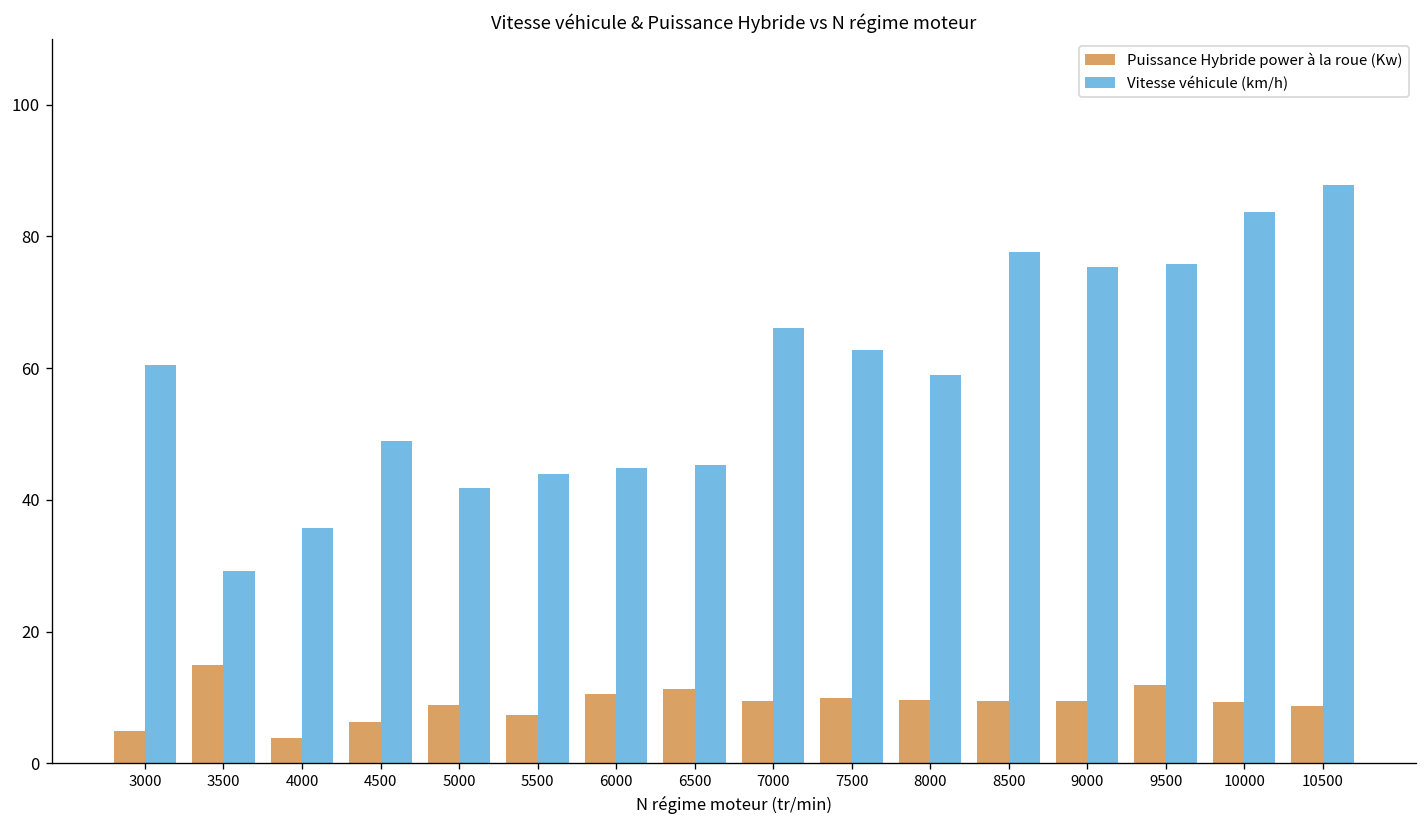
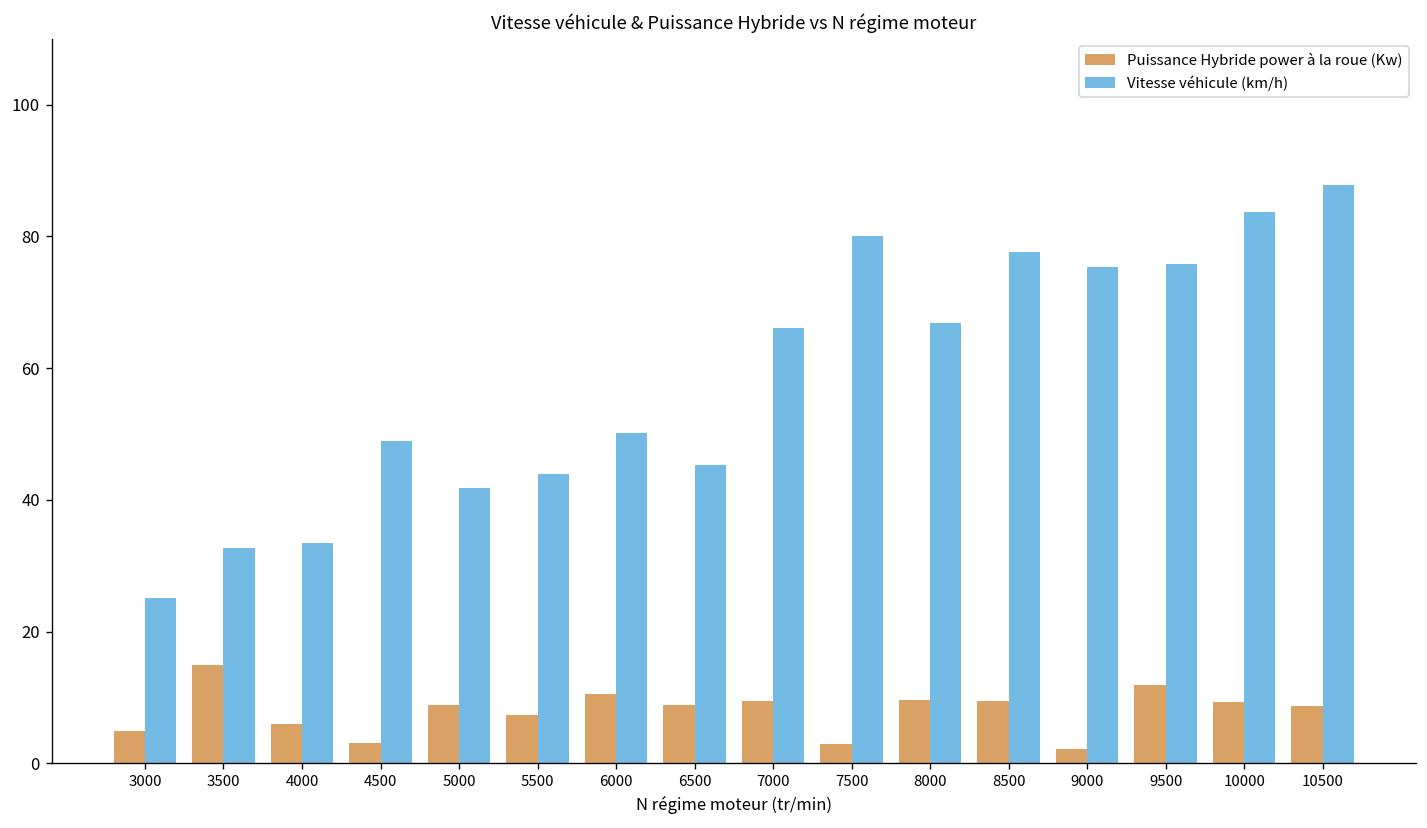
  {
    "Puissance Hybride power à la roue (Kw)": {
      "3000": 5,
      "3500": 15,
-     "4000": 4,
-     "4500": 6,
+     "4000": 6,
+     "4500": 3,
      "5000": 9,
      "5500": 7,
      "6000": 10,
-     "6500": 11,
+     "6500": 9,
      "7000": 9,
-     "7500": 10,
+     "7500": 3,
      "8000": 10,
      "8500": 10,
-     "9000": 10,
+     "9000": 2,
      "9500": 12,
      "10000": 9,
      "10500": 9
    },
    "Vitesse véhicule (km/h)": {
-     "3000": 60,
-     "3500": 29,
-     "4000": 36,
+     "3000": 25,
+     "3500": 33,
+     "4000": 33,
      "4500": 49,
      "5000": 42,
      "5500": 44,
-     "6000": 45,
+     "6000": 50,
      "6500": 45,
      "7000": 66,
-     "7500": 63,
-     "8000": 59,
+     "7500": 80,
+     "8000": 67,
      "8500": 78,
      "9000": 75,
      "9500": 76,
      "10000": 84,
      "10500": 88
    }
  }
